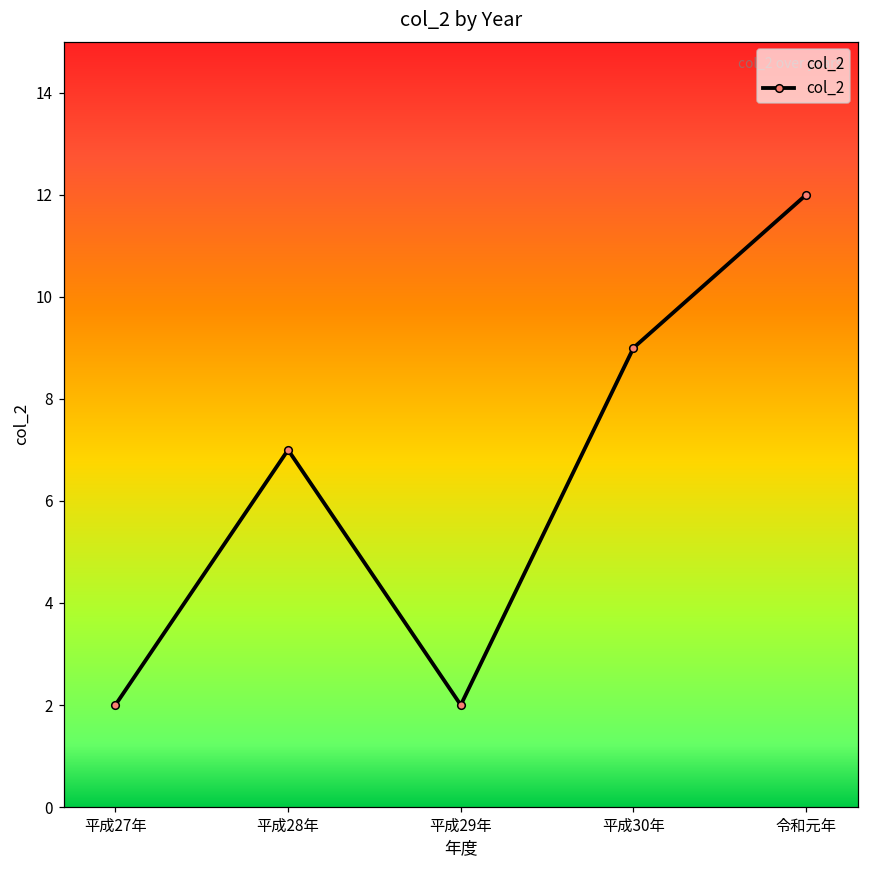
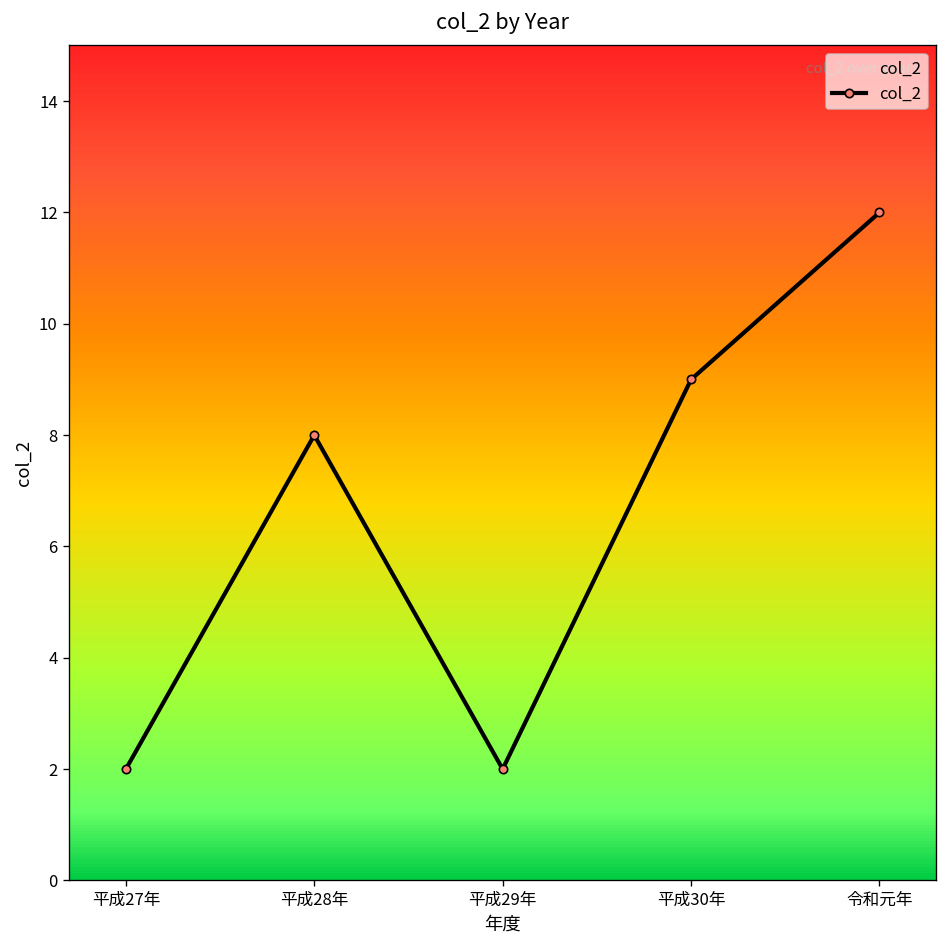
  {
    "平成27年": 2,
-   "平成28年": 7,
+   "平成28年": 8,
    "平成29年": 2,
    "平成30年": 9,
    "令和元年": 12
  }
